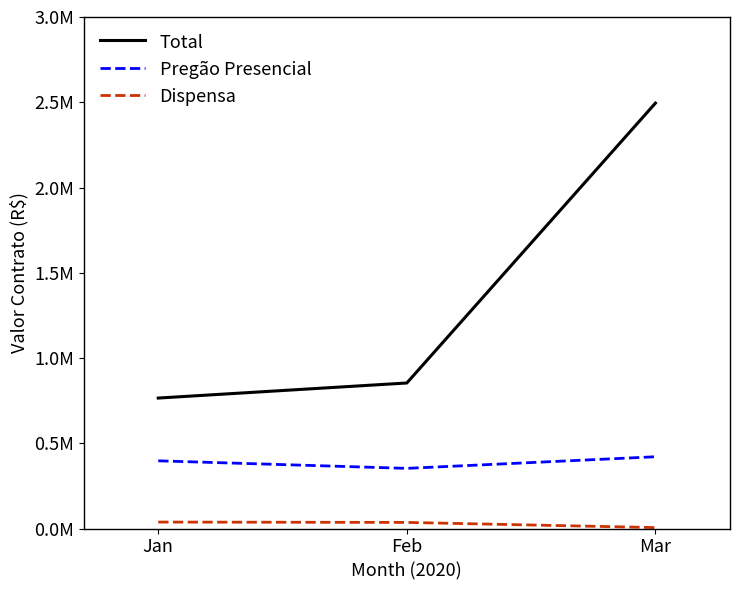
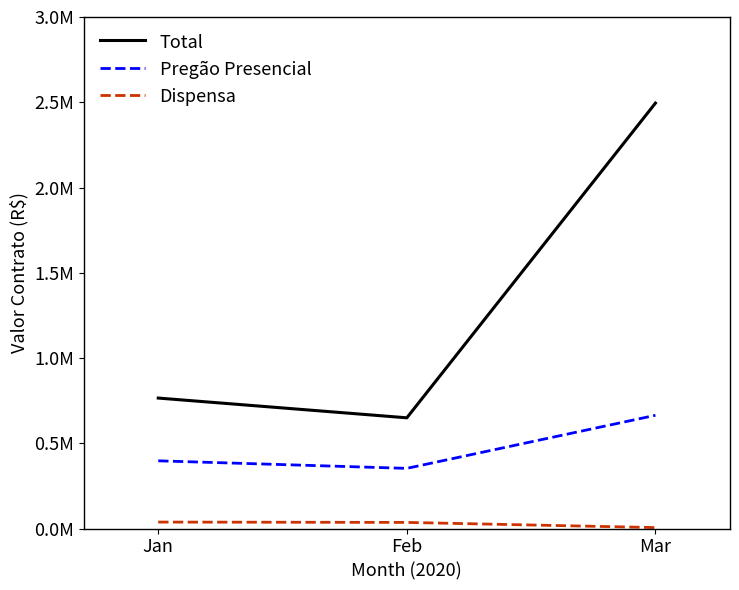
  {
    "Total": {
      "Jan": 770000,
-     "Feb": 850000,
+     "Feb": 650000,
      "Mar": 2490000
    },
    "Pregão Presencial": {
      "Jan": 400000,
      "Feb": 350000,
-     "Mar": 420000
+     "Mar": 660000
    },
    "Dispensa": {
      "Jan": 40000,
      "Feb": 40000,
      "Mar": 10000
    }
  }
